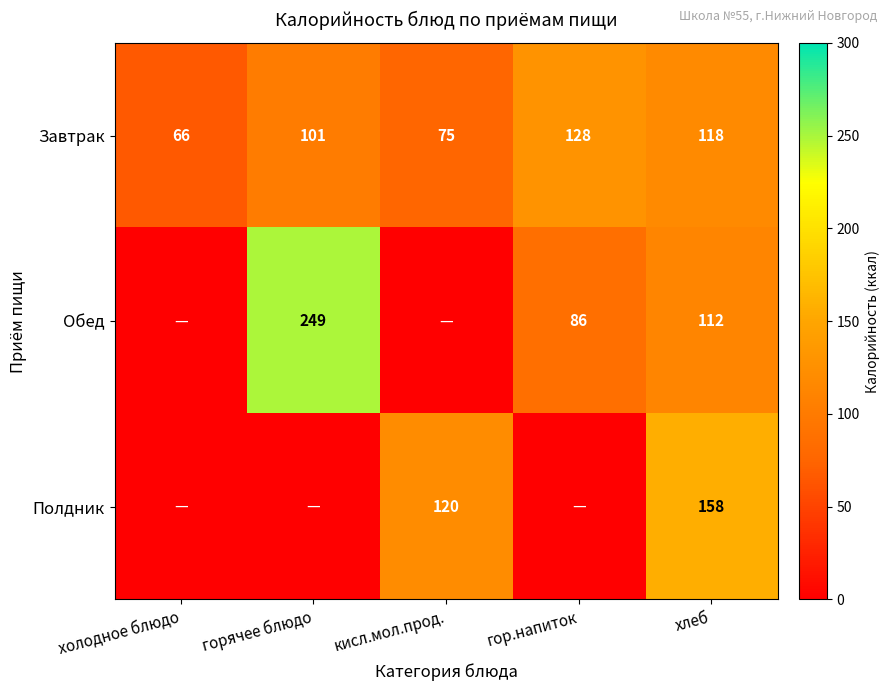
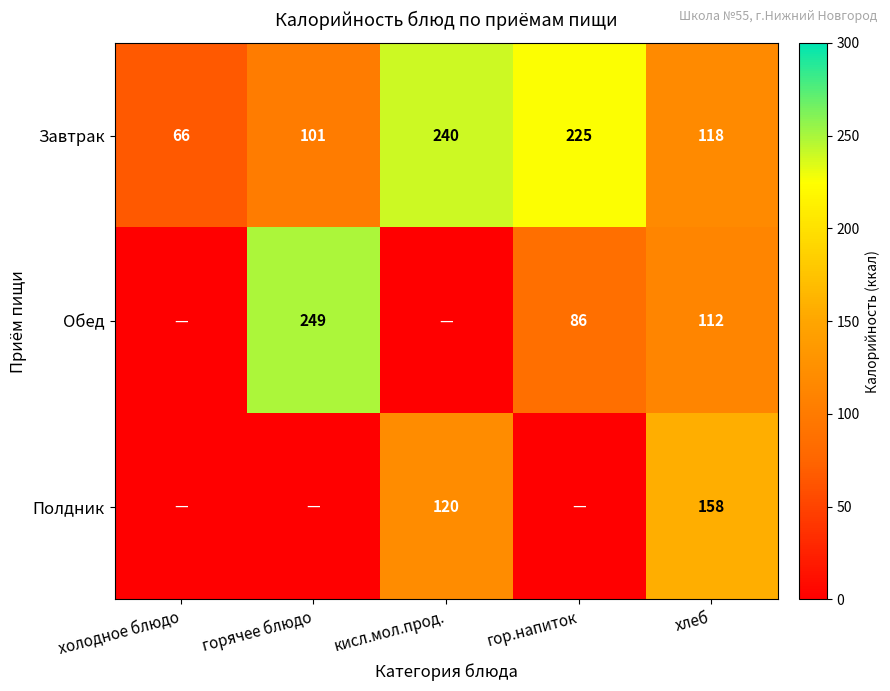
  {
    "Завтрак": {
      "холодное блюдо": 66,
      "горячее блюдо": 101,
-     "кисл.мол.прод.": 75,
-     "гор.напиток": 128,
+     "кисл.мол.прод.": 240,
+     "гор.напиток": 225,
      "хлеб": 118
    },
    "Обед": {
      "горячее блюдо": 249,
      "гор.напиток": 86,
      "хлеб": 112
    },
    "Полдник": {
      "кисл.мол.прод.": 120,
      "хлеб": 158
    }
  }
